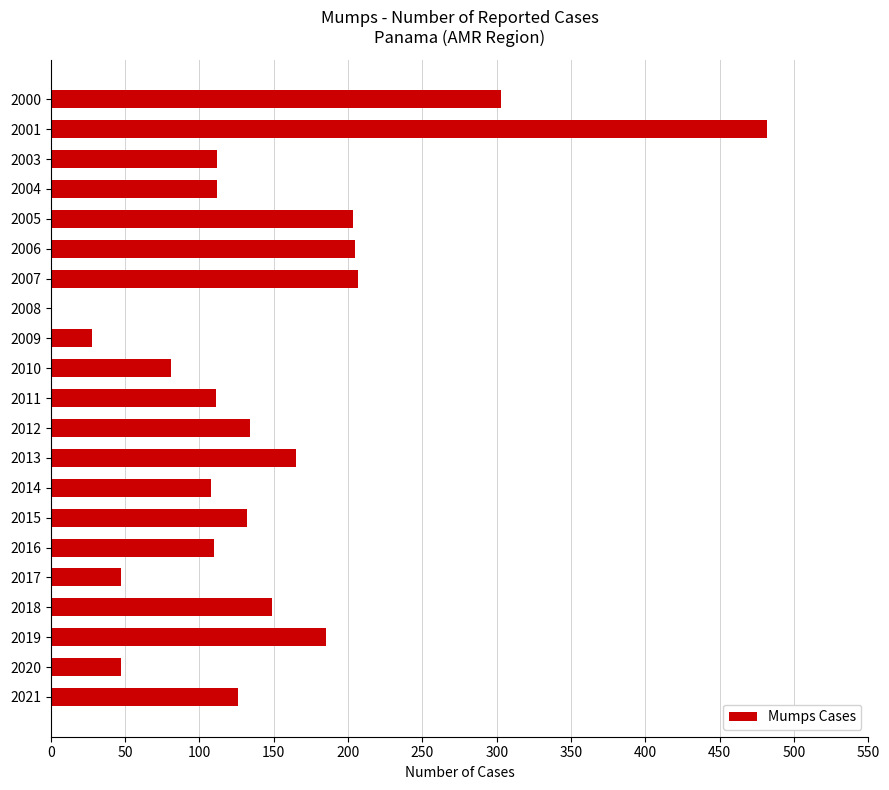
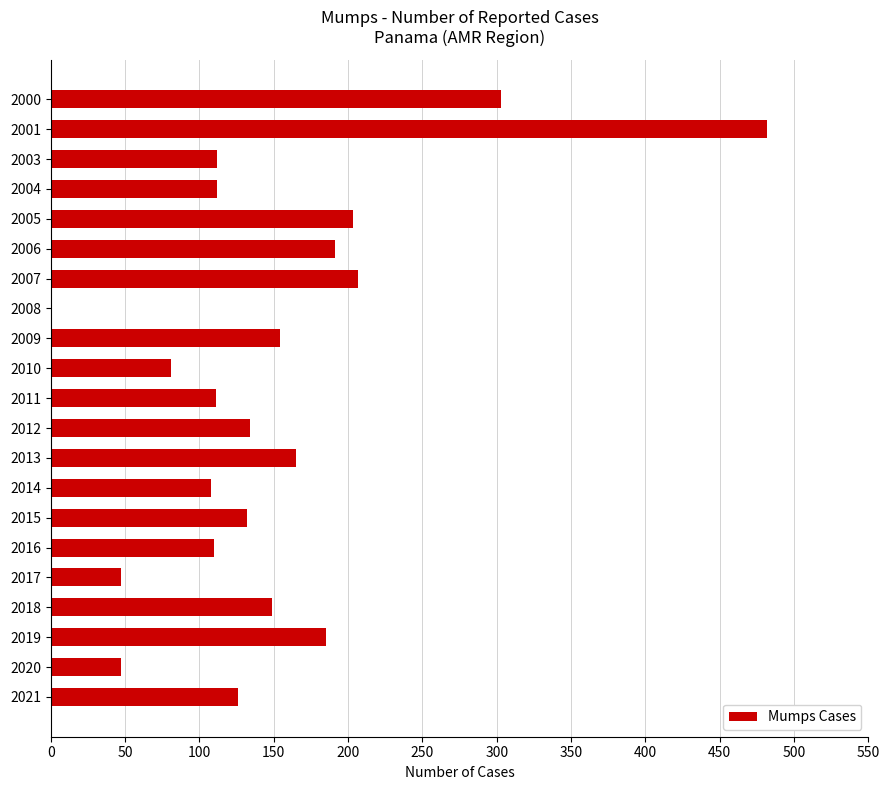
  {
    "2000": 303,
    "2001": 482,
    "2003": 112,
    "2004": 112,
    "2005": 203,
-   "2006": 205,
+   "2006": 191,
    "2007": 207,
    "2008": 0,
-   "2009": 28,
+   "2009": 154,
    "2010": 81,
    "2011": 111,
    "2012": 134,
    "2013": 165,
    "2014": 108,
    "2015": 132,
    "2016": 110,
    "2017": 47,
    "2018": 149,
    "2019": 185,
    "2020": 47,
    "2021": 126
  }
